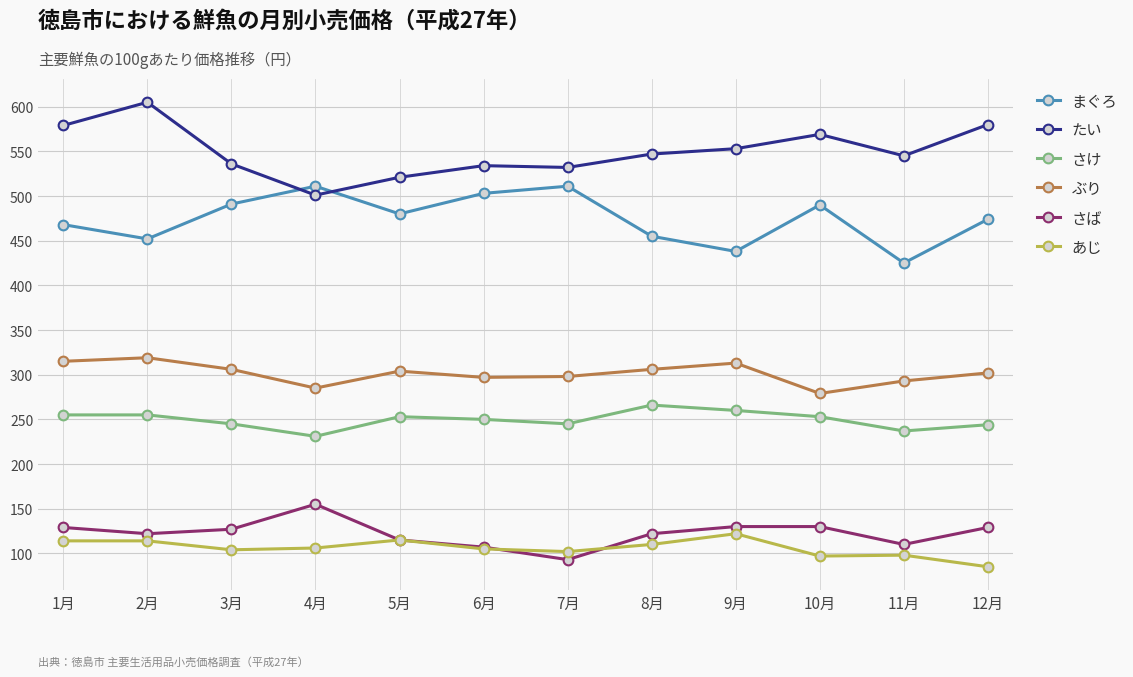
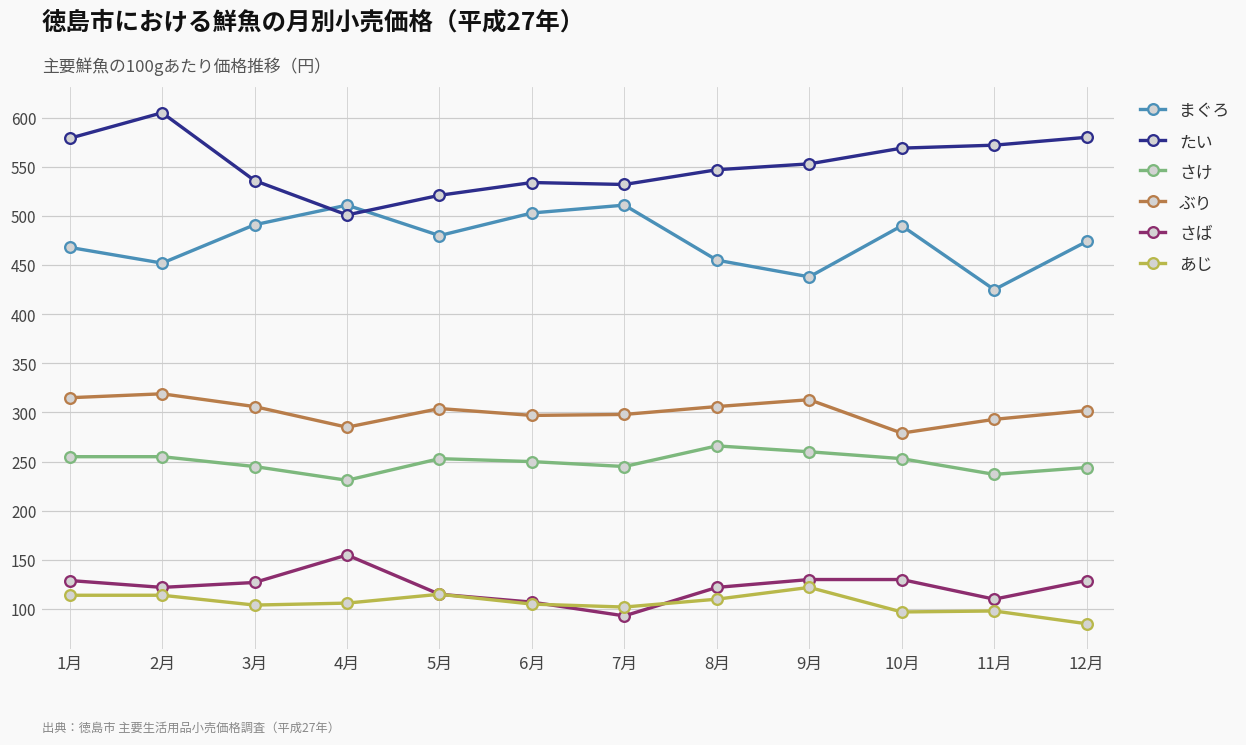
  {
    "まぐろ": {
      "1月": 470,
      "2月": 450,
      "3月": 490,
      "4月": 510,
      "5月": 480,
      "6月": 500,
      "7月": 510,
      "8月": 460,
      "9月": 440,
      "10月": 490,
      "11月": 430,
      "12月": 470
    },
    "たい": {
      "1月": 580,
      "2月": 610,
      "3月": 540,
      "4月": 500,
      "5月": 520,
      "6月": 530,
      "7月": 530,
      "8月": 550,
      "9月": 550,
      "10月": 570,
-     "11月": 550,
+     "11月": 570,
      "12月": 580
    },
    "さけ": {
      "1月": 260,
      "2月": 260,
      "3月": 250,
      "4月": 230,
      "5月": 250,
      "6月": 250,
      "7月": 250,
      "8月": 270,
      "9月": 260,
      "10月": 250,
      "11月": 240,
      "12月": 240
    },
    "さば": {
      "1月": 130,
      "2月": 120,
      "3月": 130,
      "4月": 160,
      "7月": 90,
      "8月": 120,
      "9月": 130,
      "10月": 130,
      "11月": 110,
      "12月": 130
    }
  }
